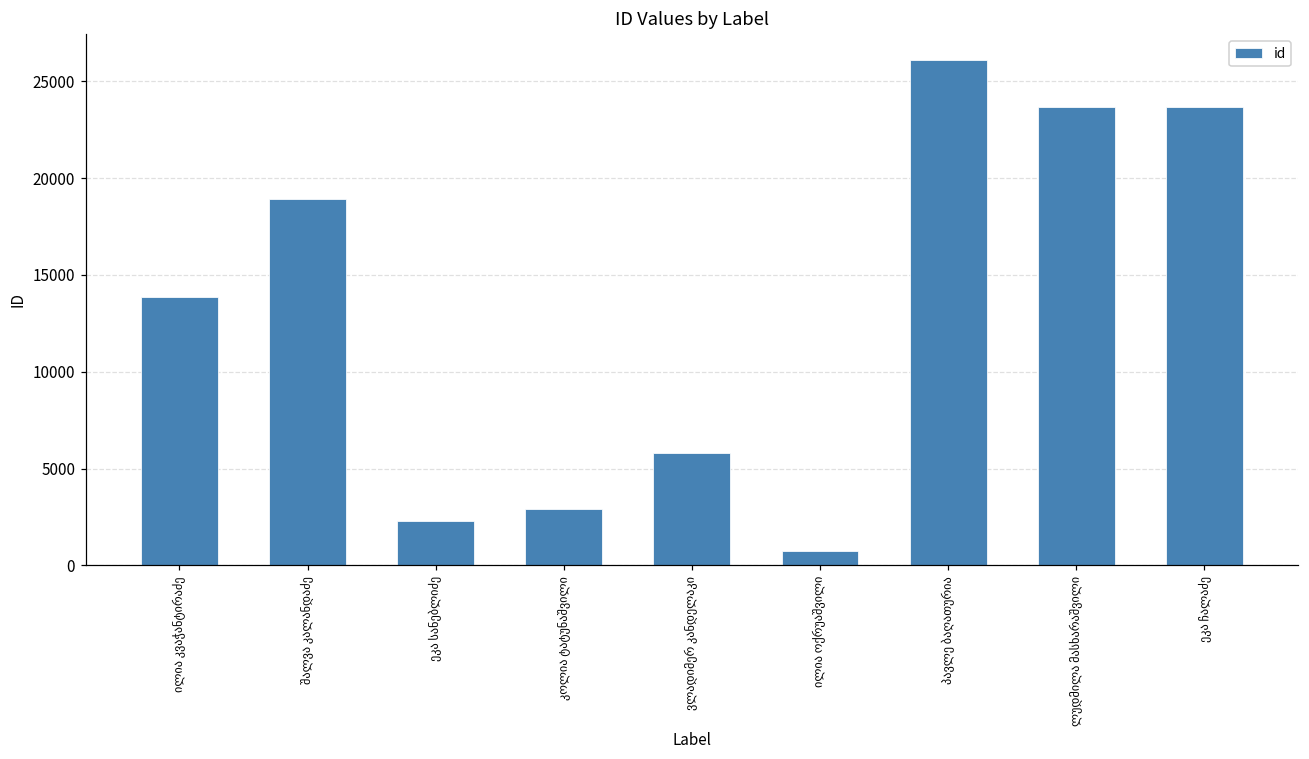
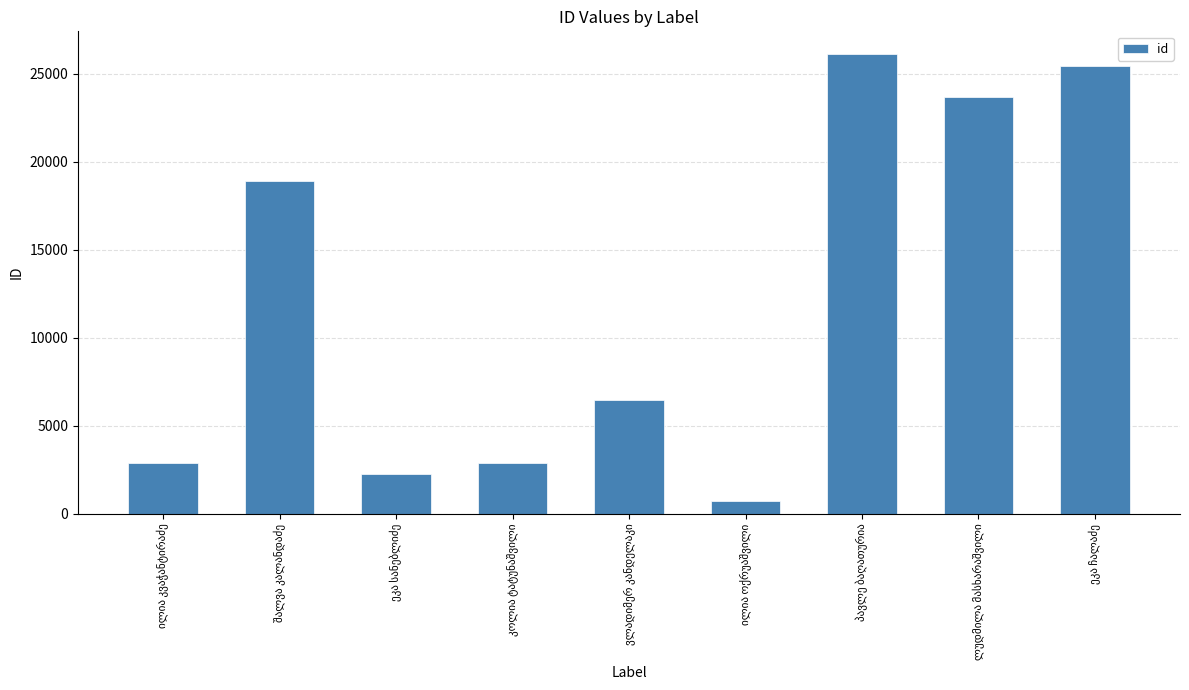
  {
-   "ილია კვაჭანტირაძე": 13800,
+   "ილია კვაჭანტირაძე": 2900,
    "შალვა კალანდაძე": 18900,
    "ეკა სანებლიძე": 2300,
    "კოლია ტატუნაშვილი": 2900,
-   "ვლადიმერ კანდელაკი": 5800,
+   "ვლადიმერ კანდელაკი": 6500,
    "ილია ოქრუაშვილი": 700,
    "პავლე ბაღათურია": 26100,
    "ლუდმილა მასხარაშვილი": 23700,
-   "ეკა ჩალაძე": 23700
+   "ეკა ჩალაძე": 25400
  }
